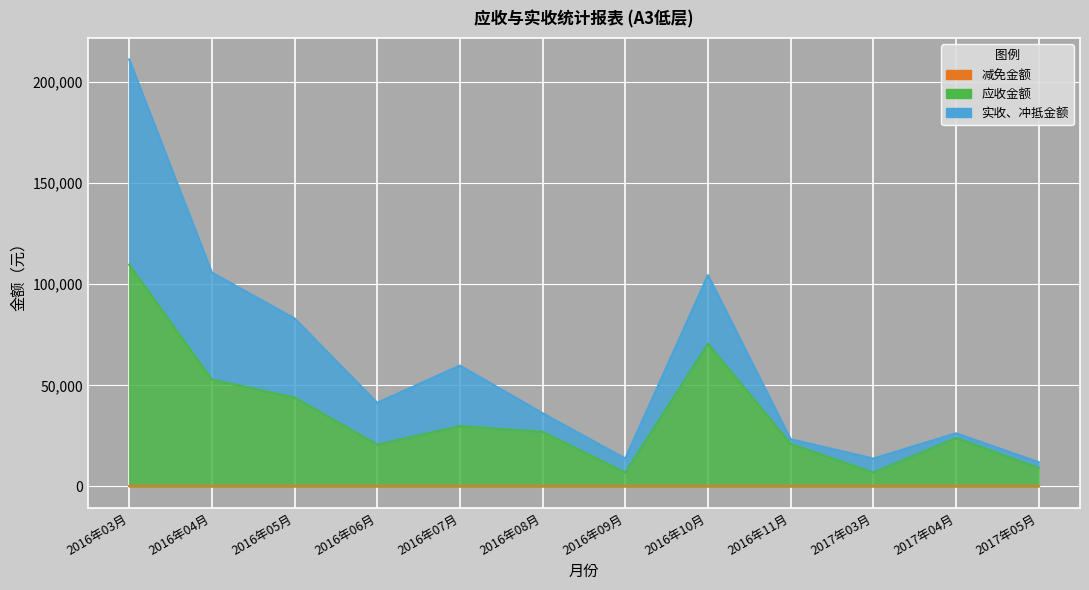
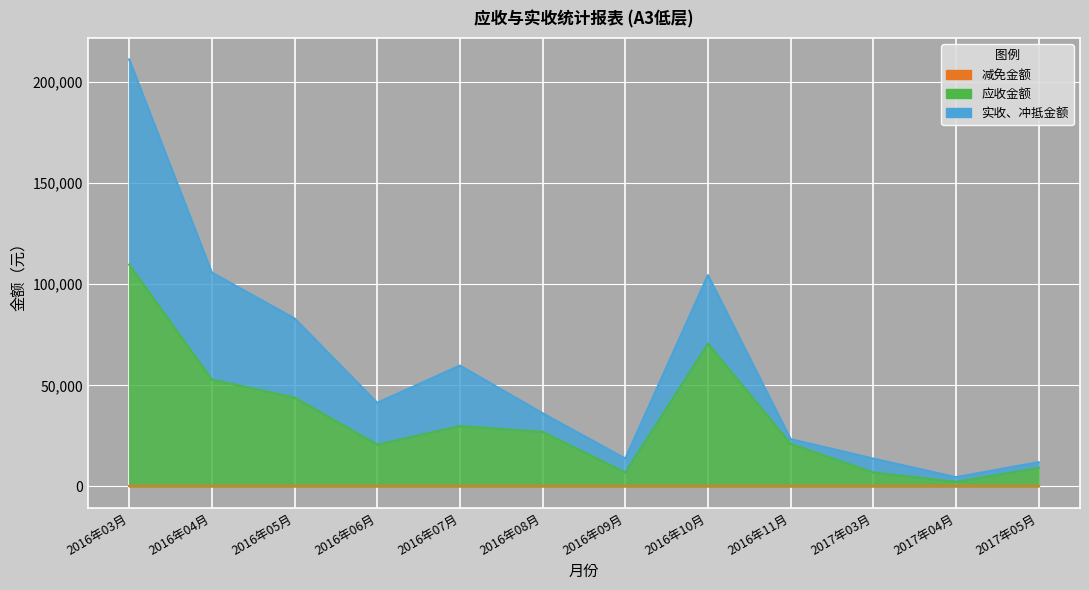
  {
    "减免金额": {
      "2016年03月": "0",
      "2016年04月": "0",
      "2016年05月": "0",
      "2016年06月": "0",
      "2016年07月": "0",
      "2016年08月": "0",
      "2016年09月": "0",
      "2016年10月": "0",
      "2016年11月": "0",
      "2017年03月": "0",
      "2017年04月": "0",
      "2017年05月": "0"
    },
    "应收金额": {
      "2016年03月": "110,000",
      "2016年04月": "53,000",
      "2016年05月": "44,000",
      "2016年06月": "21,000",
      "2016年07月": "30,000",
      "2016年08月": "27,000",
      "2016年09月": "7,000",
      "2016年10月": "71,000",
      "2016年11月": "21,000",
      "2017年03月": "7,000",
-     "2017年04月": "24,000",
+     "2017年04月": "2,000",
      "2017年05月": "9,000"
    },
    "实收、冲抵金额": {
      "2016年03月": "102,000",
      "2016年04月": "53,000",
      "2016年05月": "39,000",
      "2016年06月": "21,000",
      "2016年07月": "30,000",
      "2016年08月": "9,000",
      "2016年09月": "7,000",
      "2016年10月": "34,000",
      "2016年11月": "2,000",
      "2017年03月": "7,000",
      "2017年04月": "2,000",
      "2017年05月": "3,000"
    }
  }
